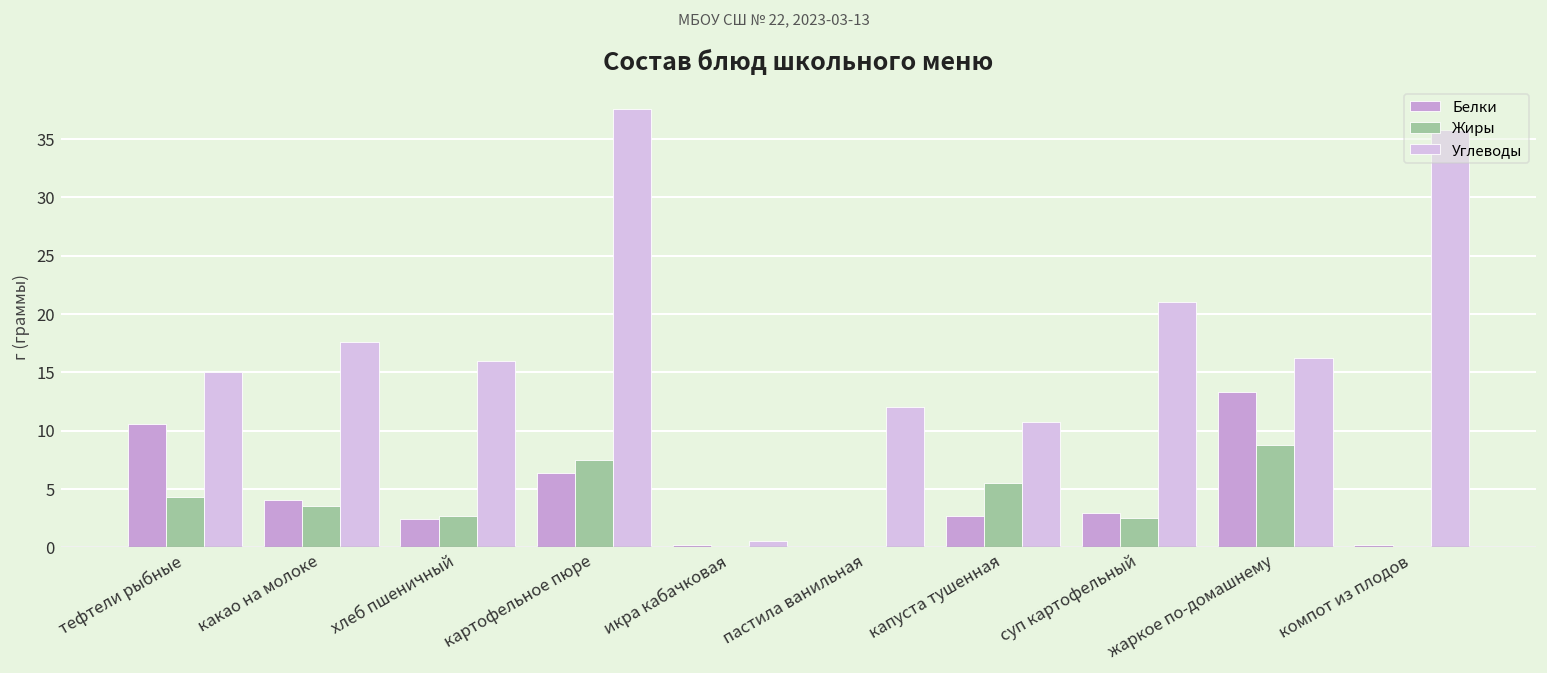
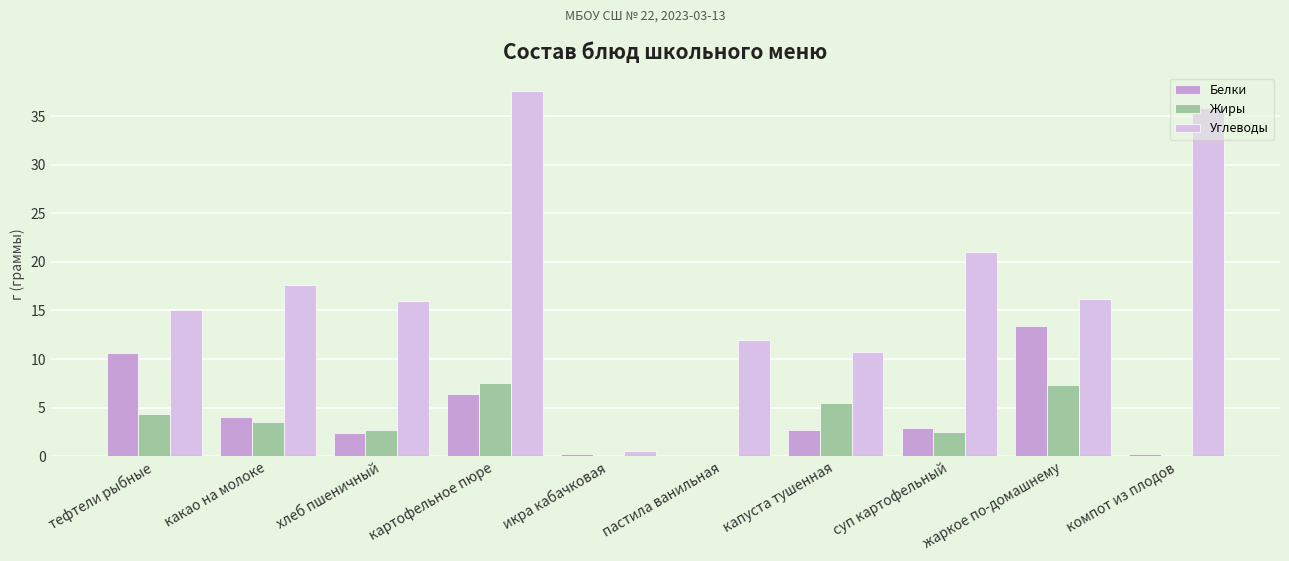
  {
    "Жиры": {
      "тефтели рыбные": 4,
      "какао на молоке": 4,
      "хлеб пшеничный": 3,
      "картофельное пюре": 8,
      "пастила ванильная": 0,
      "капуста тушенная": 6,
      "суп картофельный": 3,
-     "жаркое по-домашнему": 9,
+     "жаркое по-домашнему": 7,
      "компот из плодов": 0
    }
  }
